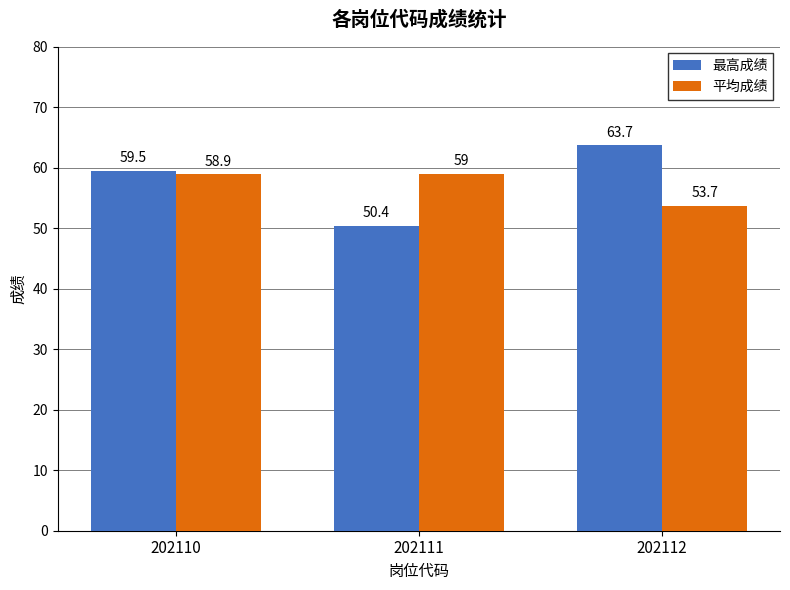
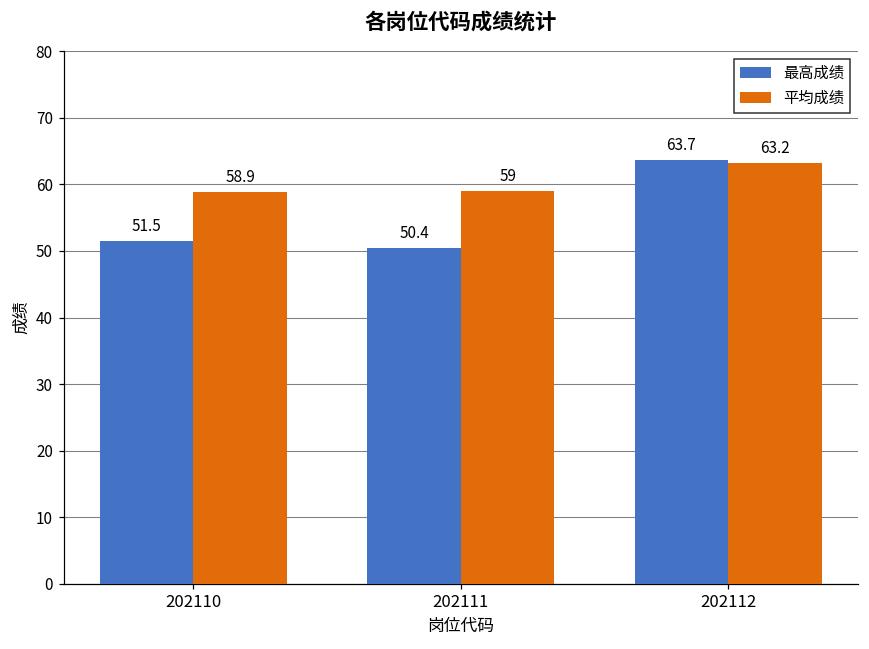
  {
    "最高成绩": {
-     "202110": 59.5,
+     "202110": 51.5,
      "202111": 50.4,
      "202112": 63.7
    },
    "平均成绩": {
      "202110": 58.9,
      "202111": 59,
-     "202112": 53.7
+     "202112": 63.2
    }
  }
